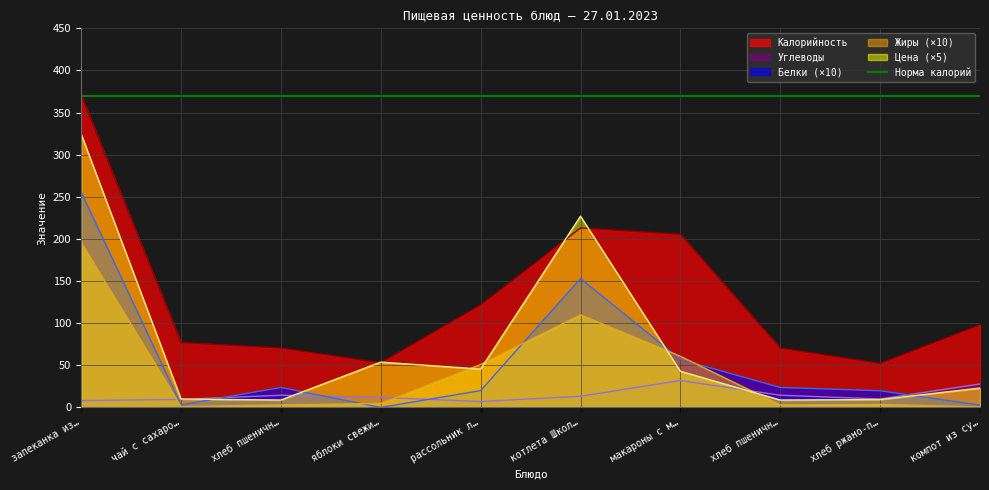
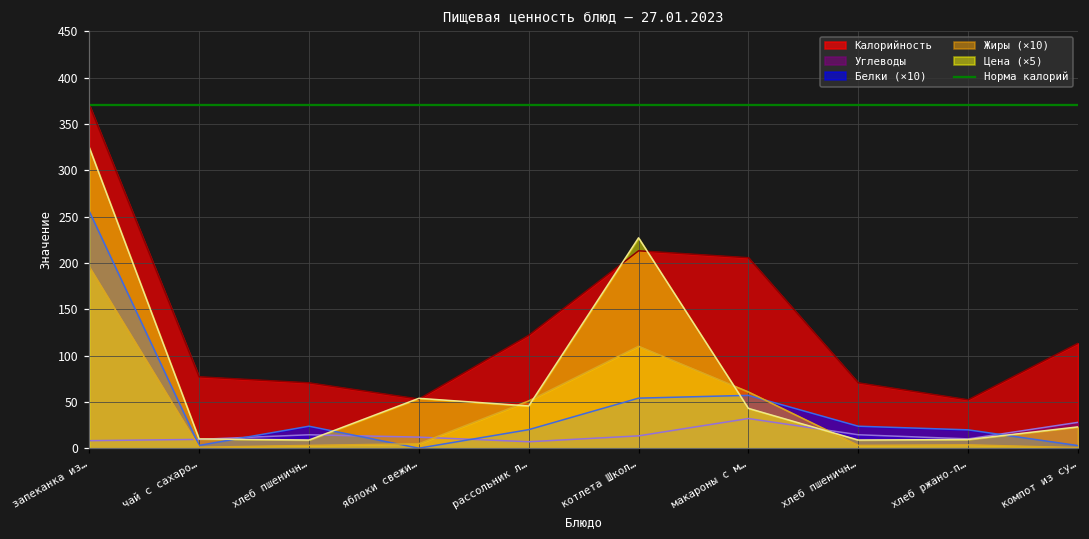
  {
    "Калорийность": {
      "запеканка из…": 370,
      "чай с сахаро…": 80,
      "рассольник л…": 120,
      "котлета Школ…": 210,
      "макароны с м…": 210,
      "хлеб ржано-п…": 50,
-     "компот из су…": 100
+     "компот из су…": 110
    },
    "Углеводы": {
      "запеканка из…": 10,
      "яблоки свежи…": 10,
      "рассольник л…": 10,
      "котлета Школ…": 10,
      "макароны с м…": 30,
      "компот из су…": 30
    },
    "Белки (×10)": {
      "запеканка из…": 260,
      "яблоки свежи…": 0,
      "рассольник л…": 20,
-     "котлета Школ…": 150,
+     "котлета Школ…": 50,
      "макароны с м…": 60,
      "хлеб ржано-п…": 20
    },
    "Жиры (×10)": {
      "запеканка из…": 200,
      "яблоки свежи…": 0,
      "рассольник л…": 50,
      "котлета Школ…": 110,
      "макароны с м…": 60,
      "хлеб ржано-п…": 0
    },
    "Цена (×5)": {
      "запеканка из…": 320,
      "рассольник л…": 50,
      "котлета Школ…": 230,
      "макароны с м…": 40,
      "компот из су…": 20
    }
  }
